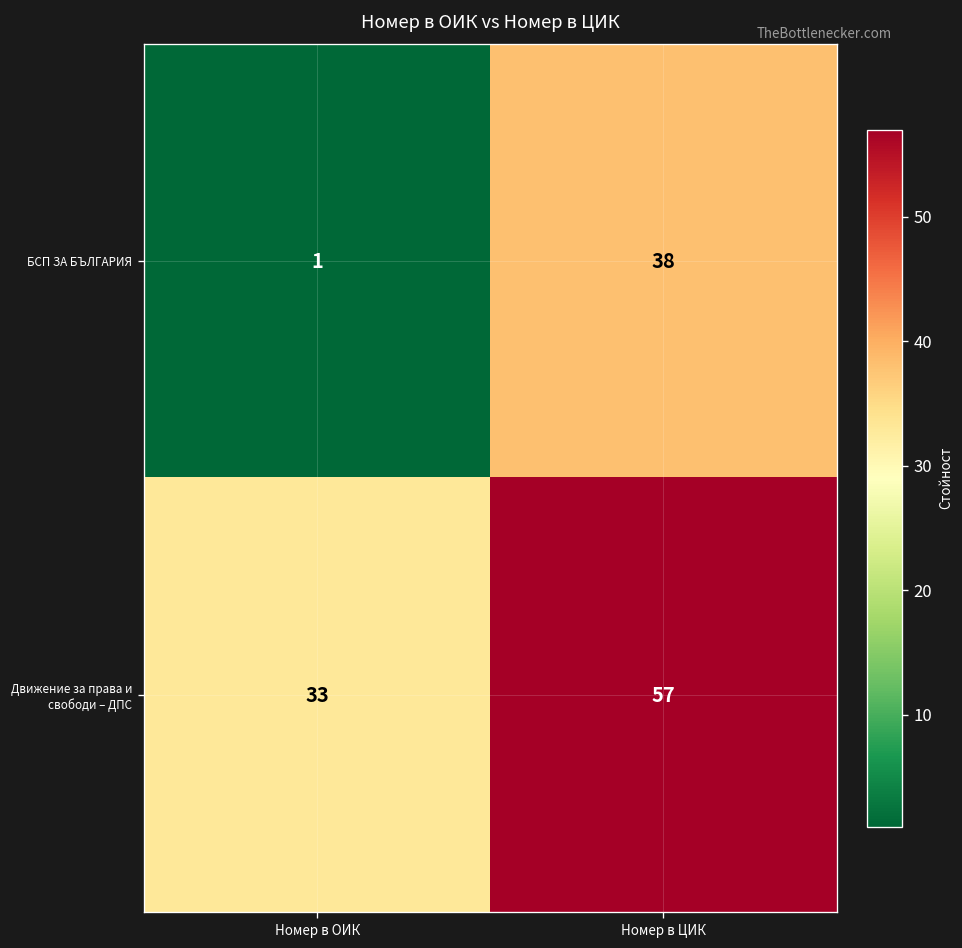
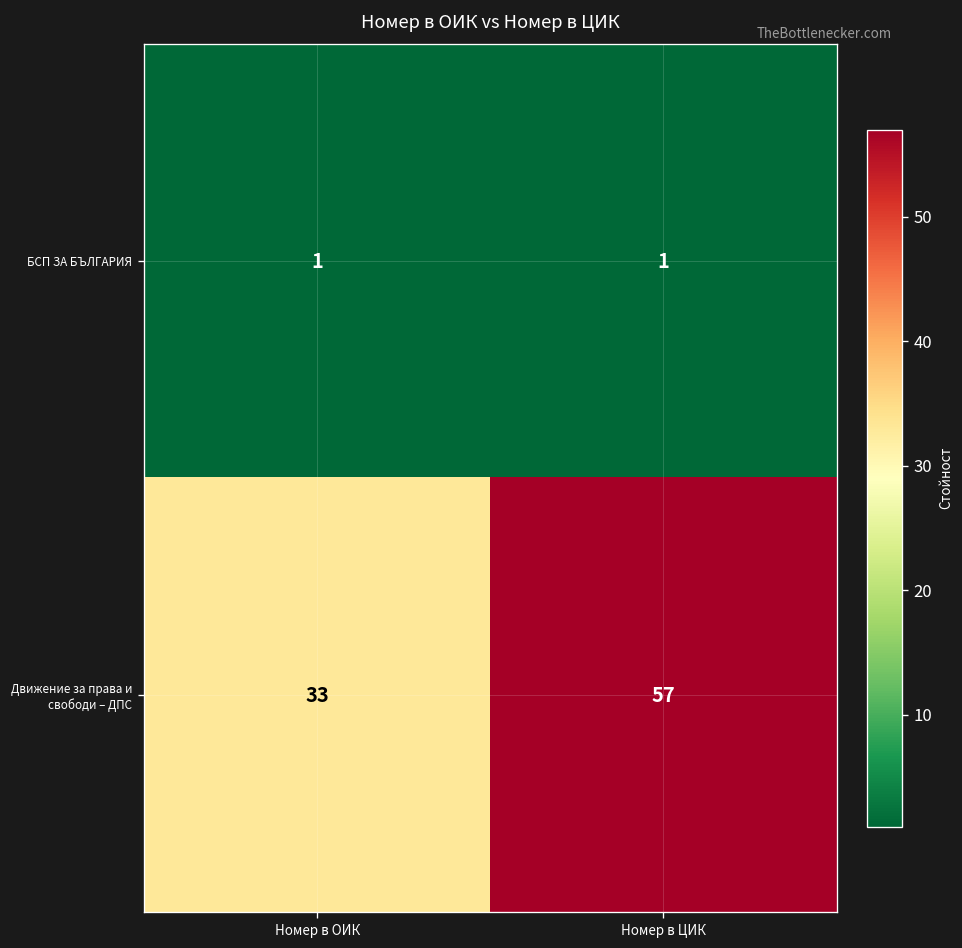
  {
    "БСП ЗА БЪЛГАРИЯ": {
      "Номер в ОИК": 1,
-     "Номер в ЦИК": 38
+     "Номер в ЦИК": 1
    },
    "Движение за права и свободи – ДПС": {
      "Номер в ОИК": 33,
      "Номер в ЦИК": 57
    }
  }
